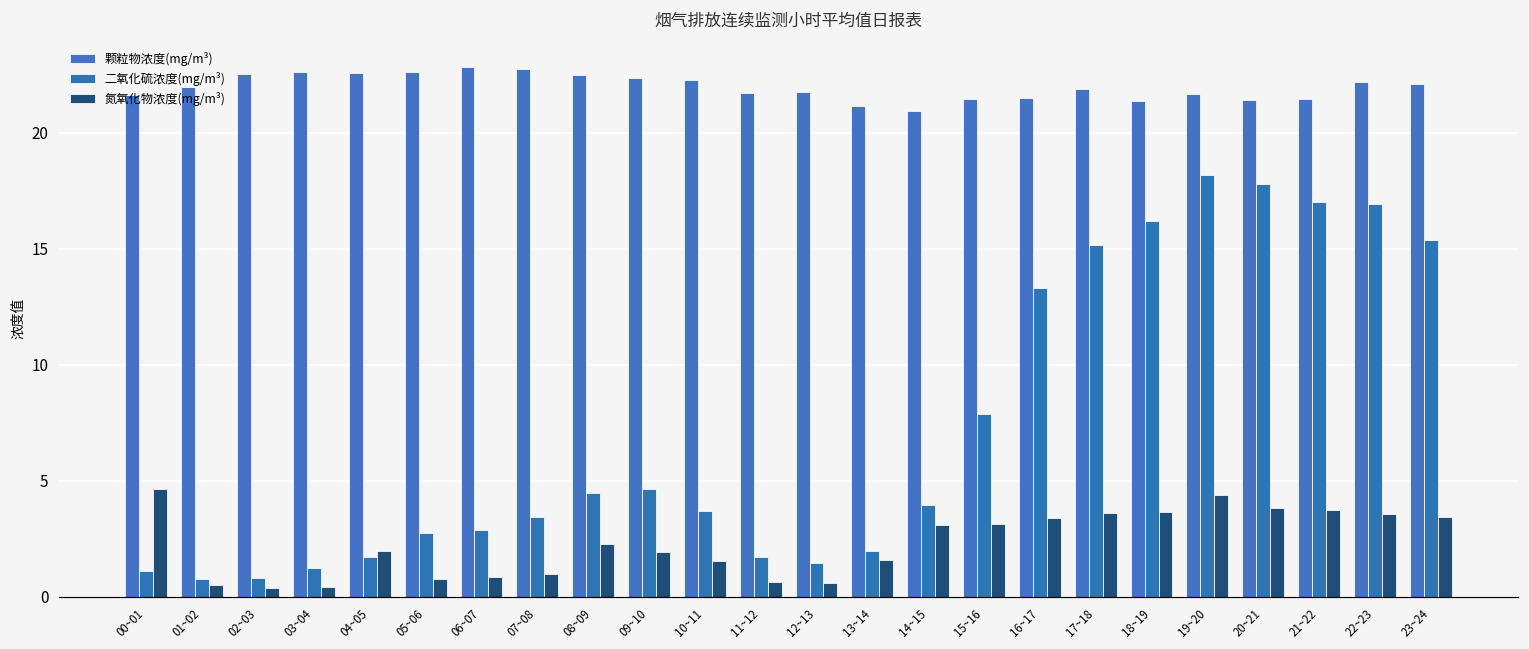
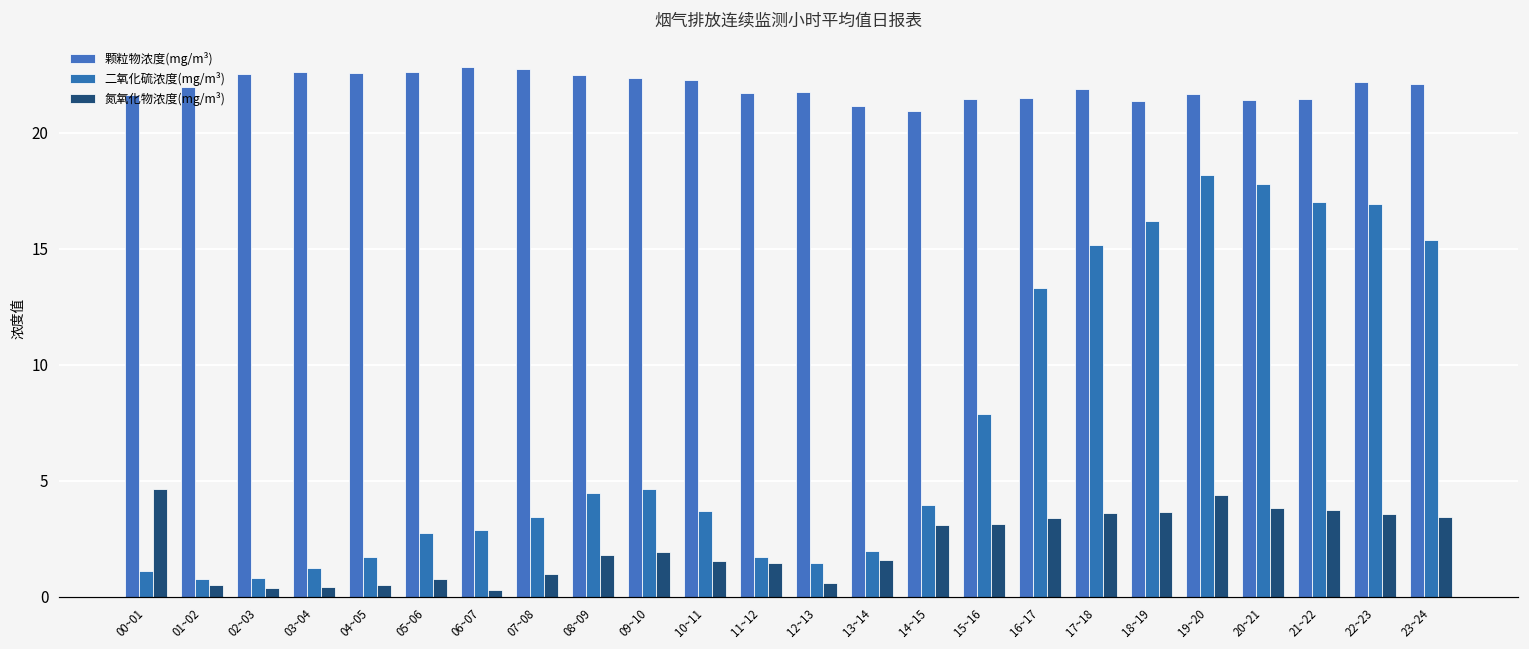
  {
    "氮氧化物浓度(mg/m³)": {
      "00~01": 4.7,
      "01~02": 0.5,
      "02~03": 0.4,
      "03~04": 0.4,
-     "04~05": 2.0,
+     "04~05": 0.5,
      "05~06": 0.8,
-     "06~07": 0.9,
+     "06~07": 0.3,
      "07~08": 1.0,
-     "08~09": 2.3,
+     "08~09": 1.8,
      "09~10": 1.9,
      "10~11": 1.6,
-     "11~12": 0.7,
+     "11~12": 1.5,
      "12~13": 0.6,
      "13~14": 1.6,
      "14~15": 3.1,
      "15~16": 3.1,
      "16~17": 3.4,
      "17~18": 3.6,
      "18~19": 3.7,
      "19~20": 4.4,
      "20~21": 3.8,
      "21~22": 3.7,
      "22~23": 3.6,
      "23~24": 3.4
    }
  }
